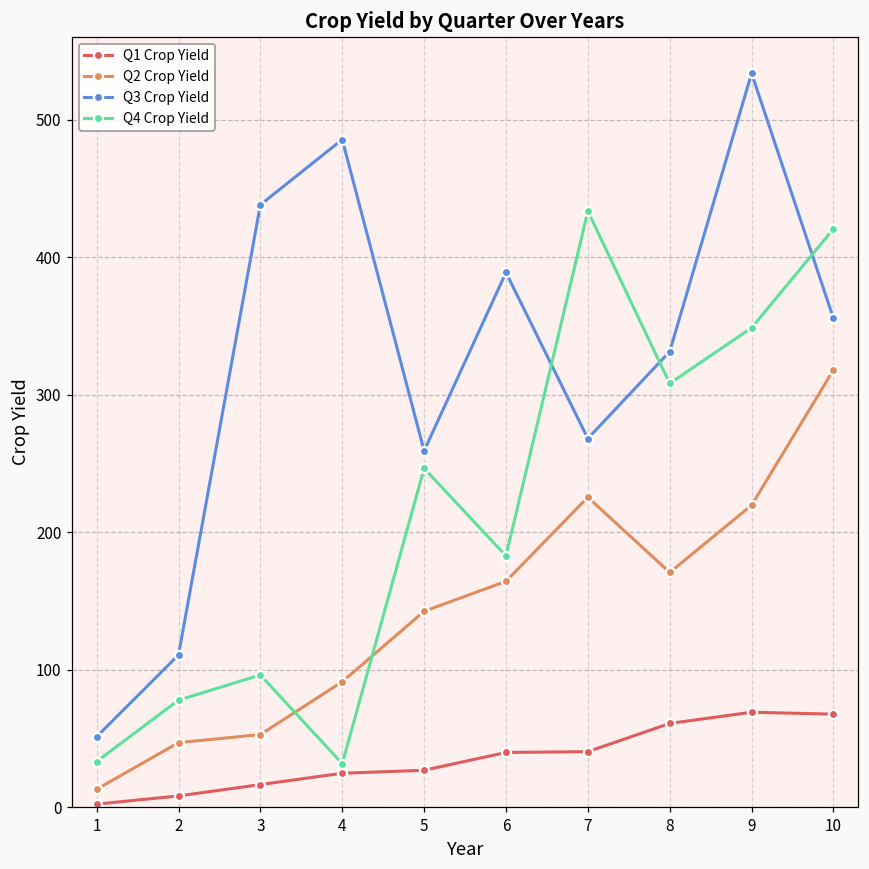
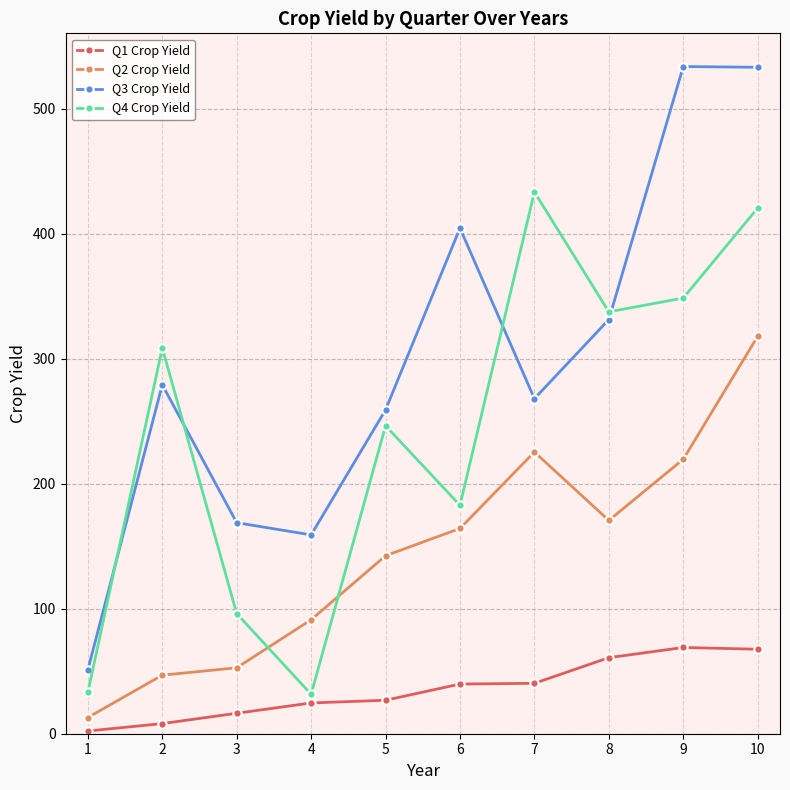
  {
    "Q3 Crop Yield": {
      "1": 51,
-     "2": 111,
-     "3": 438,
-     "4": 486,
+     "2": 279,
+     "3": 169,
+     "4": 159,
      "5": 259,
-     "6": 389,
+     "6": 404,
      "7": 268,
      "8": 331,
      "9": 534,
-     "10": 355
+     "10": 533
    },
    "Q4 Crop Yield": {
      "1": 33,
-     "2": 78,
+     "2": 309,
      "3": 96,
      "4": 32,
      "5": 246,
      "6": 183,
      "7": 433,
-     "8": 308,
+     "8": 338,
      "9": 349,
      "10": 420
    }
  }
